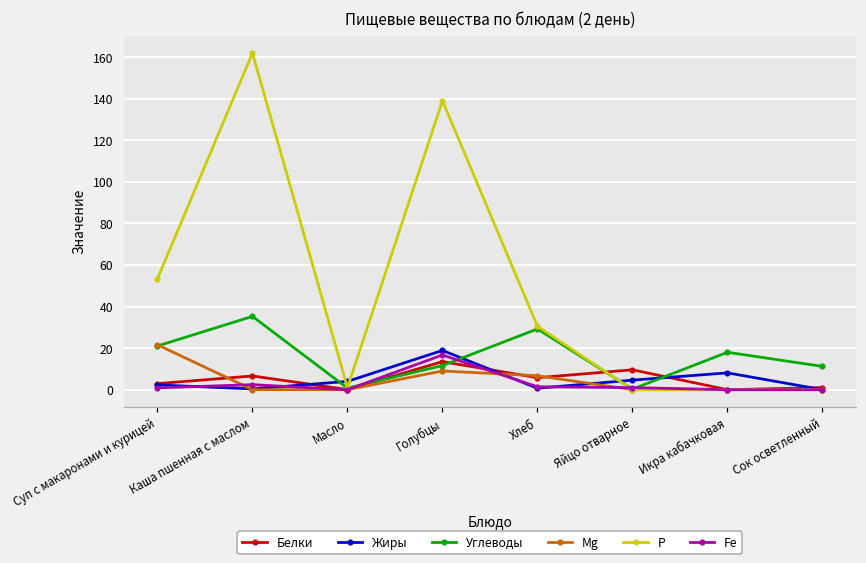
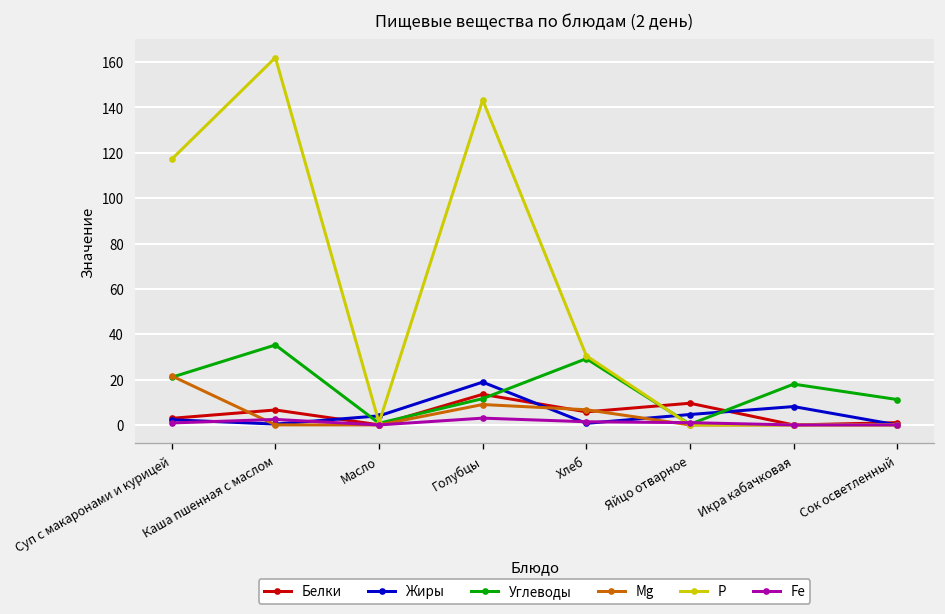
  {
    "Белки": {
      "Каша пшенная с маслом": 7,
      "Голубцы": 14,
      "Яйцо отварное": 10
    },
    "Жиры": {
      "Масло": 4,
      "Голубцы": 19,
      "Яйцо отварное": 5,
      "Икра кабачковая": 8
    },
    "Углеводы": {
      "Каша пшенная с маслом": 35,
      "Голубцы": 12,
      "Икра кабачковая": 18,
      "Сок осветленный": 11
    },
    "Mg": {
      "Голубцы": 9
    },
    "Р": {
-     "Суп с макаронами и курицей": 53,
+     "Суп с макаронами и курицей": 117,
      "Каша пшенная с маслом": 162,
-     "Голубцы": 139
+     "Голубцы": 143
    },
    "Fe": {
      "Суп с макаронами и курицей": 1,
      "Каша пшенная с маслом": 2,
-     "Голубцы": 17
+     "Голубцы": 3
    }
  }
